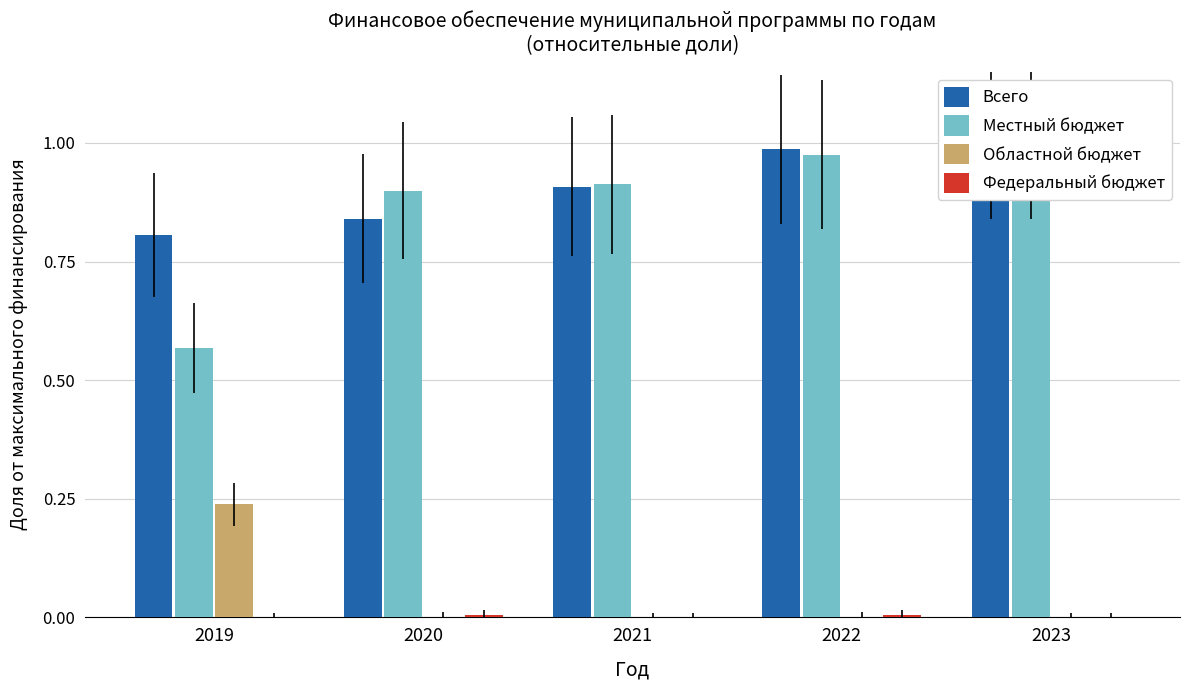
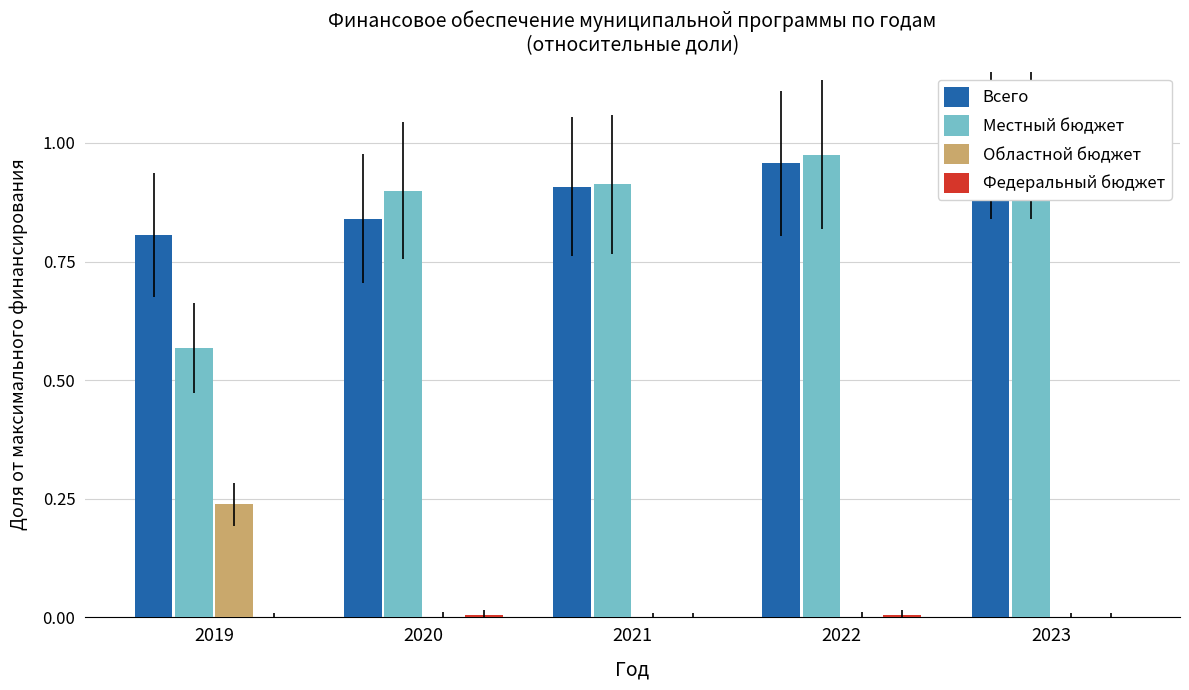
  {
    "Всего": {
      "2019": 0.81,
      "2020": 0.84,
      "2021": 0.91,
-     "2022": 0.99
+     "2022": 0.96
    },
    "Местный бюджет": {
      "2019": 0.57,
      "2020": 0.90,
      "2021": 0.91,
      "2022": 0.98
    },
    "Областной бюджет": {
      "2019": 0.24,
      "2021": 0.00,
      "2023": 0.00
    },
    "Федеральный бюджет": {
      "2019": 0.00,
      "2021": 0.00,
      "2023": 0.00
    }
  }
